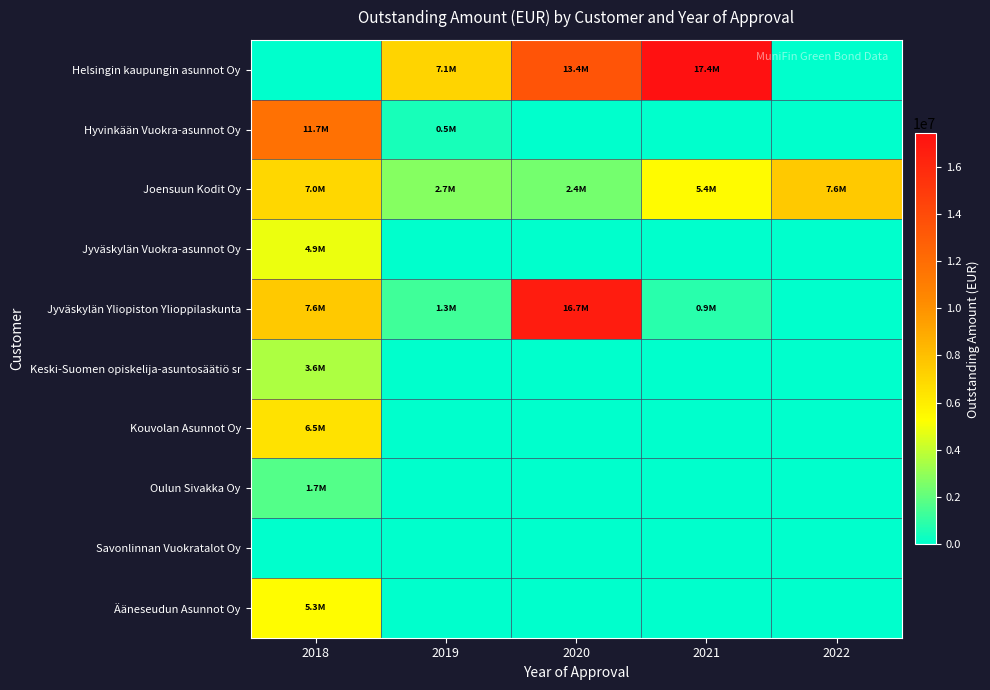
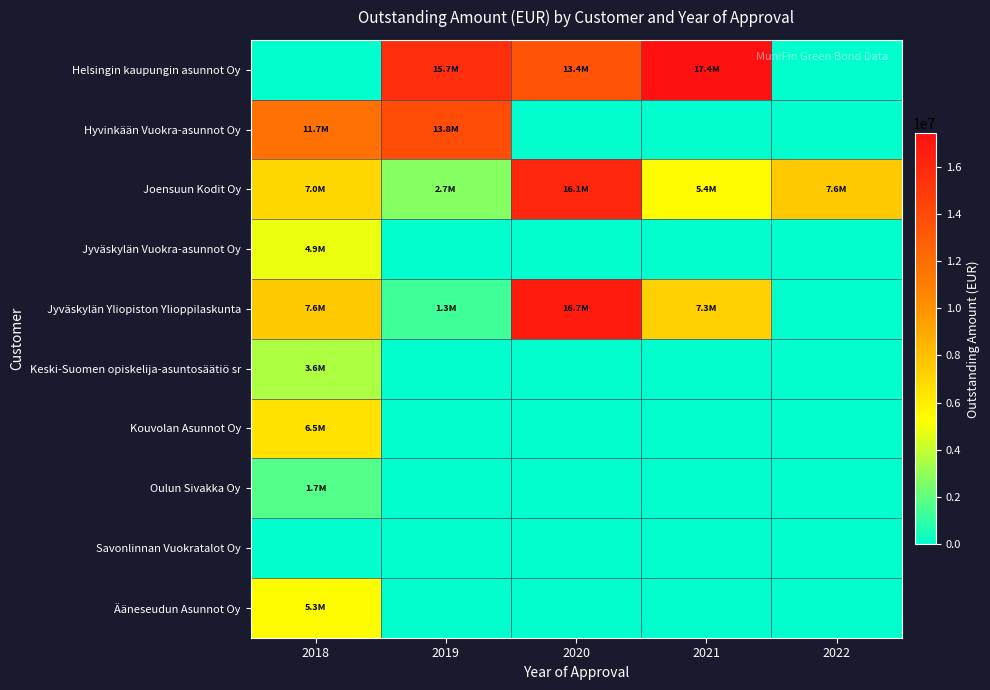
  {
    "Helsingin kaupungin asunnot Oy": {
-     "2019": "7.1M",
+     "2019": "15.7M",
      "2020": "13.4M",
      "2021": "17.4M"
    },
    "Hyvinkään Vuokra-asunnot Oy": {
      "2018": "11.7M",
-     "2019": "0.5M"
+     "2019": "13.8M"
    },
    "Joensuun Kodit Oy": {
      "2018": "7.0M",
      "2019": "2.7M",
-     "2020": "2.4M",
+     "2020": "16.1M",
      "2021": "5.4M",
      "2022": "7.6M"
    },
    "Jyväskylän Vuokra-asunnot Oy": {
      "2018": "4.9M"
    },
    "Jyväskylän Yliopiston Ylioppilaskunta": {
      "2018": "7.6M",
      "2019": "1.3M",
      "2020": "16.7M",
-     "2021": "0.9M"
+     "2021": "7.3M"
    },
    "Keski-Suomen opiskelija-asuntosäätiö sr": {
      "2018": "3.6M"
    },
    "Kouvolan Asunnot Oy": {
      "2018": "6.5M"
    },
    "Oulun Sivakka Oy": {
      "2018": "1.7M"
    },
    "Ääneseudun Asunnot Oy": {
      "2018": "5.3M"
    }
  }
